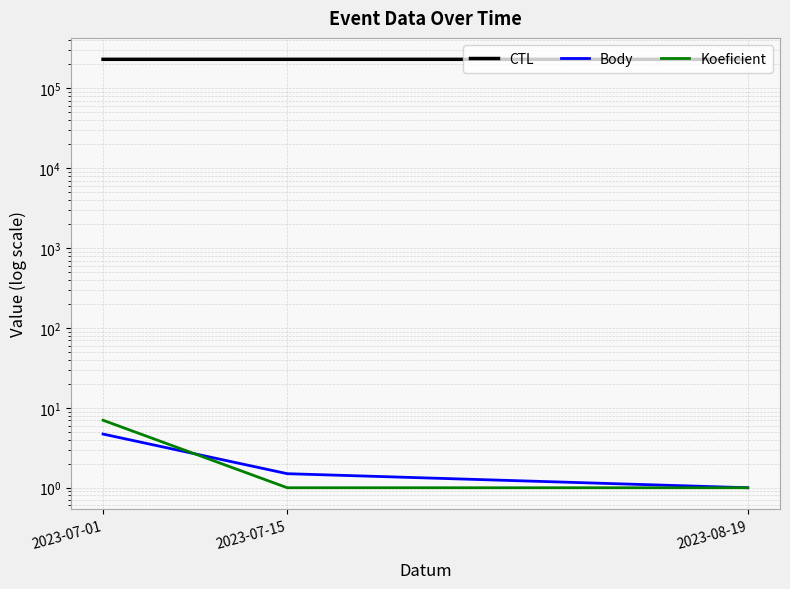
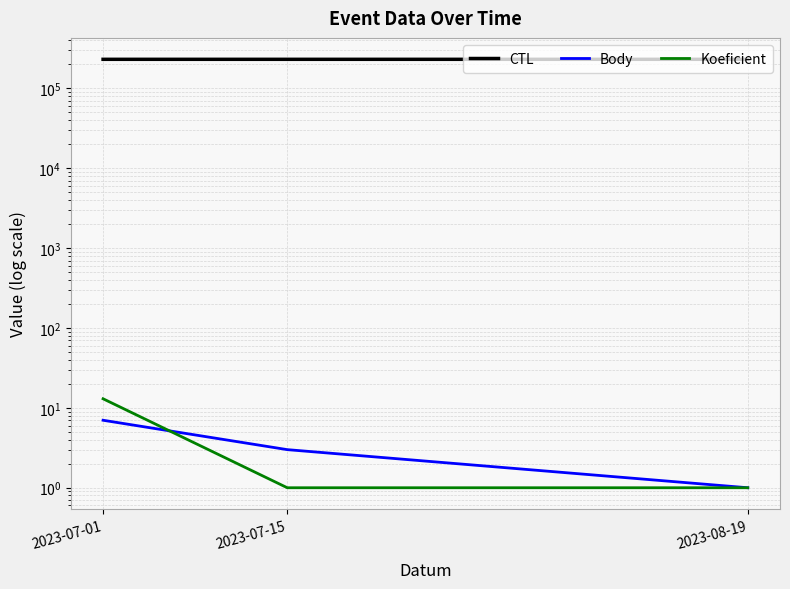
  {
    "CTL": {
      "2023-07-01": 230000,
      "2023-07-15": 230000
    },
    "Body": {
-     "2023-07-01": 5,
-     "2023-07-15": 1.5
+     "2023-07-01": 7,
+     "2023-07-15": 3.0
    },
    "Koeficient": {
-     "2023-07-01": 7,
+     "2023-07-01": 13,
      "2023-07-15": 1
    }
  }
